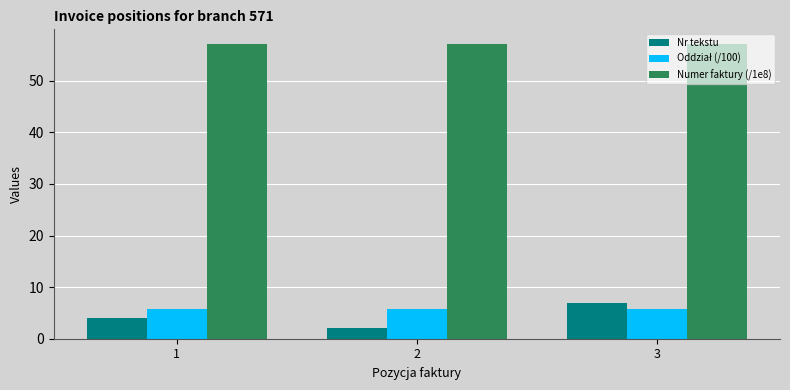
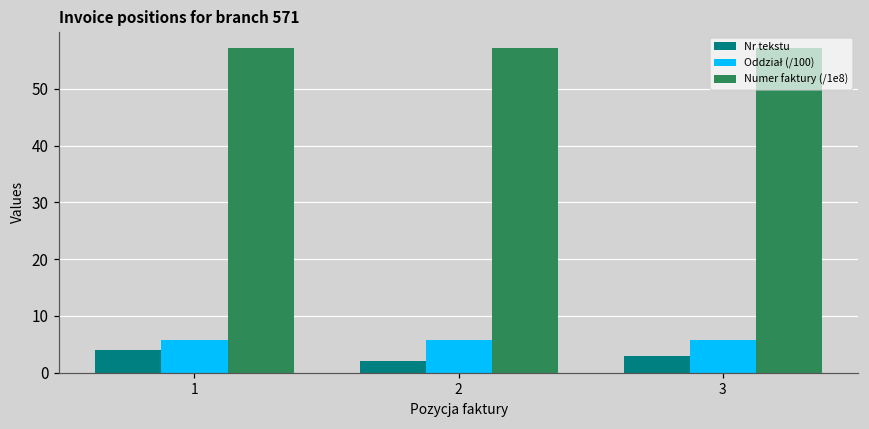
  {
    "Nr tekstu": {
      "1": 4,
      "2": 2,
-     "3": 7
+     "3": 3
    },
    "Oddział (/100)": {
      "1": 6,
      "2": 6,
      "3": 6
    },
    "Numer faktury (/1e8)": {
      "1": 57,
      "2": 57
    }
  }
